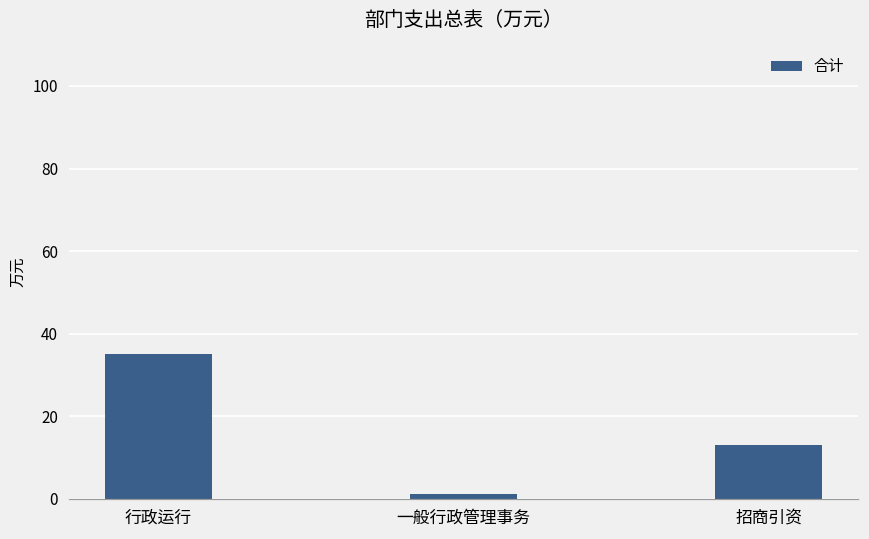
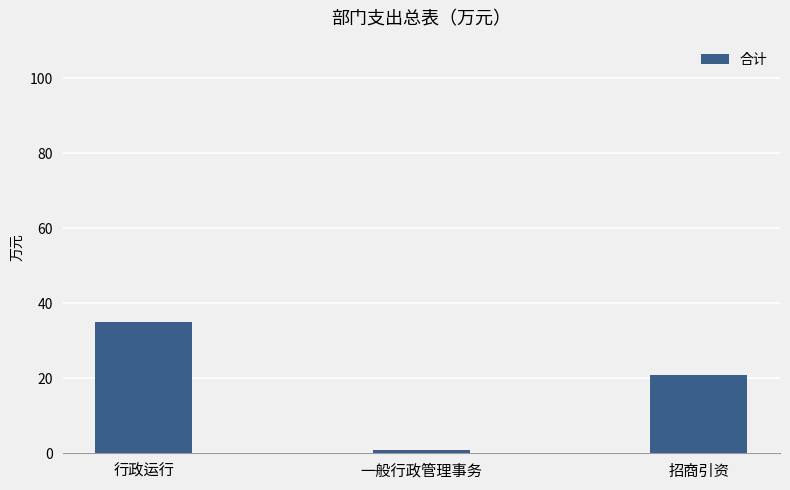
  {
    "行政运行": 35,
    "一般行政管理事务": 1,
-   "招商引资": 13
+   "招商引资": 21
  }
